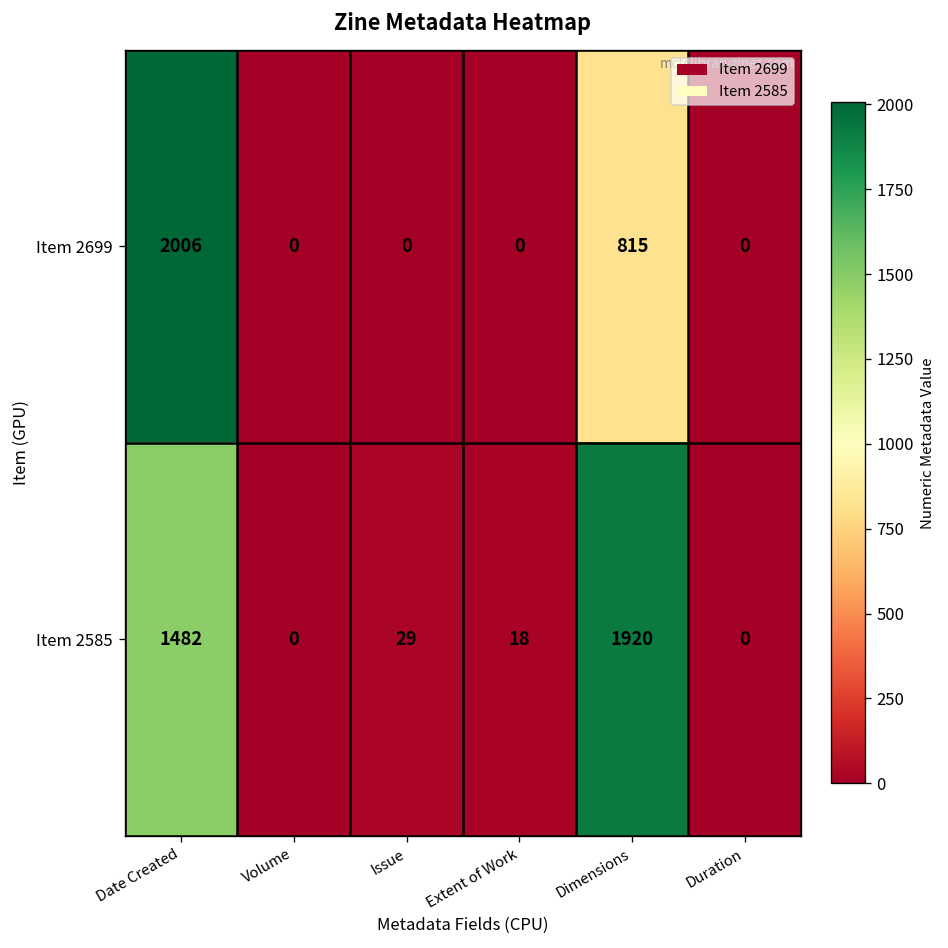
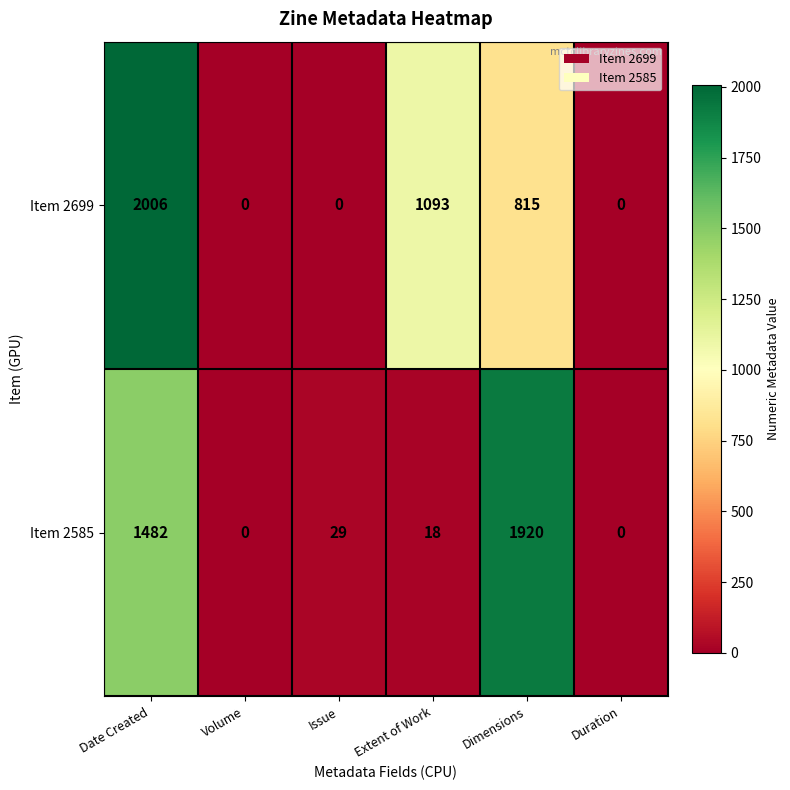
  {
    "Item 2699": {
      "Date Created": 2006,
      "Volume": 0,
      "Issue": 0,
-     "Extent of Work": 0,
+     "Extent of Work": 1093,
      "Dimensions": 815,
      "Duration": 0
    },
    "Item 2585": {
      "Date Created": 1482,
      "Volume": 0,
      "Issue": 29,
      "Extent of Work": 18,
      "Dimensions": 1920,
      "Duration": 0
    }
  }
